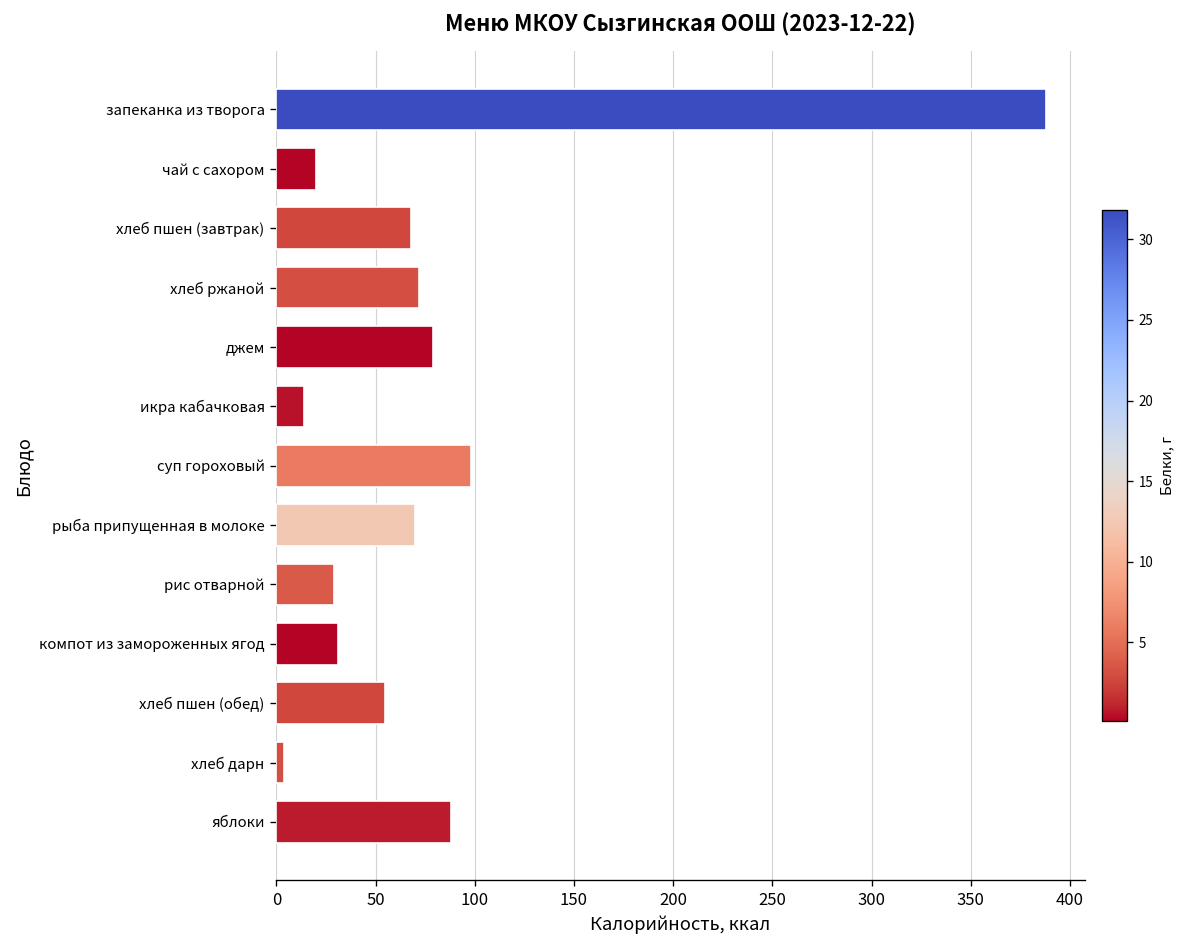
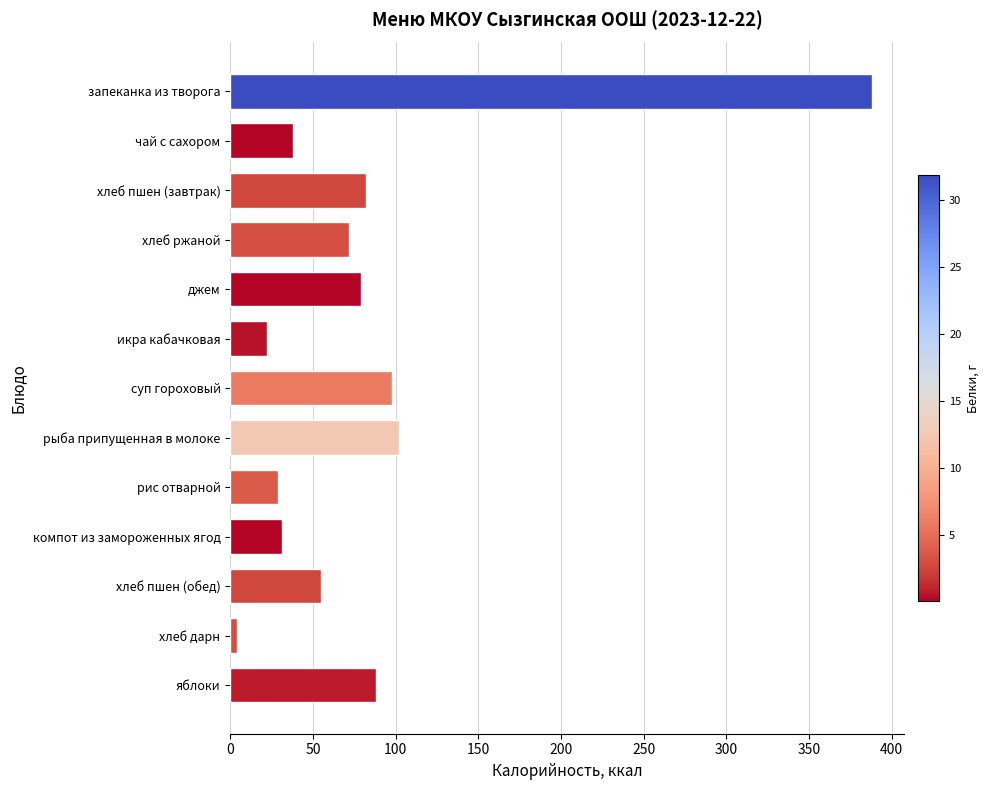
  {
    "запеканка из творога": 388,
-   "чай с сахором": 20,
-   "хлеб пшен (завтрак)": 68,
+   "чай с сахором": 38,
+   "хлеб пшен (завтрак)": 82,
    "хлеб ржаной": 72,
    "джем": 79,
-   "икра кабачковая": 14,
+   "икра кабачковая": 22,
    "суп гороховый": 98,
-   "рыба припущенная в молоке": 70,
+   "рыба припущенная в молоке": 102,
    "рис отварной": 29,
    "компот из замороженных ягод": 31,
    "хлеб пшен (обед)": 55,
    "хлеб дарн": 4,
    "яблоки": 88
  }
